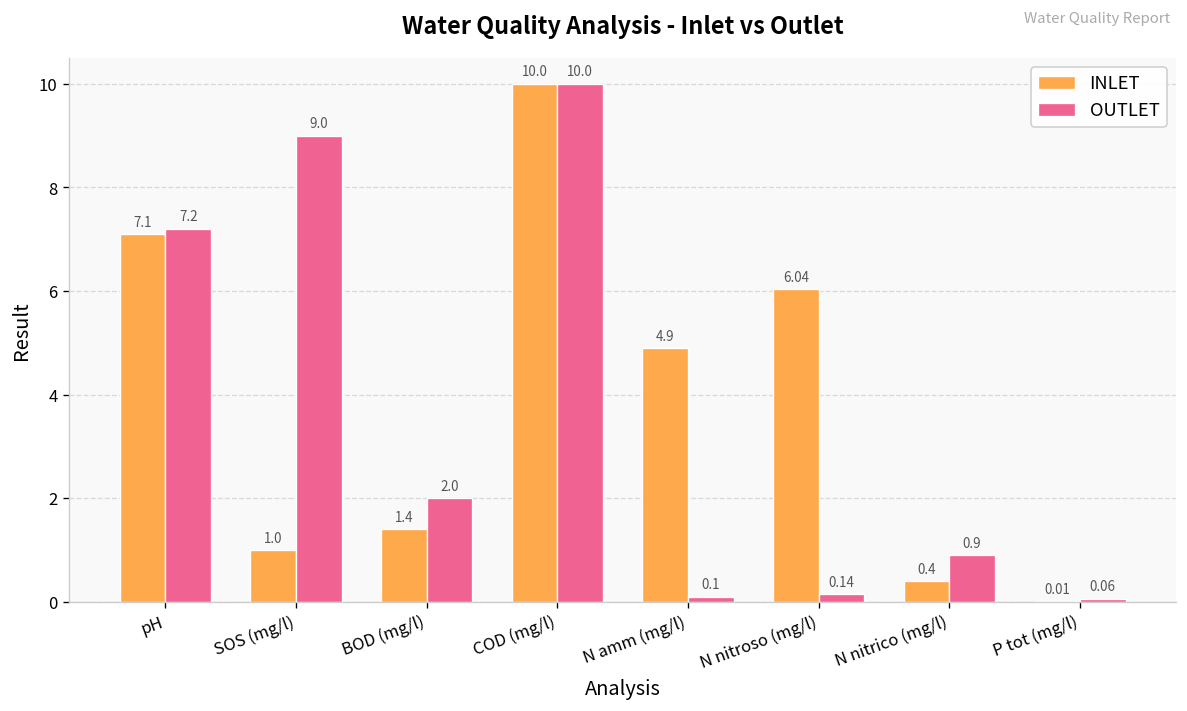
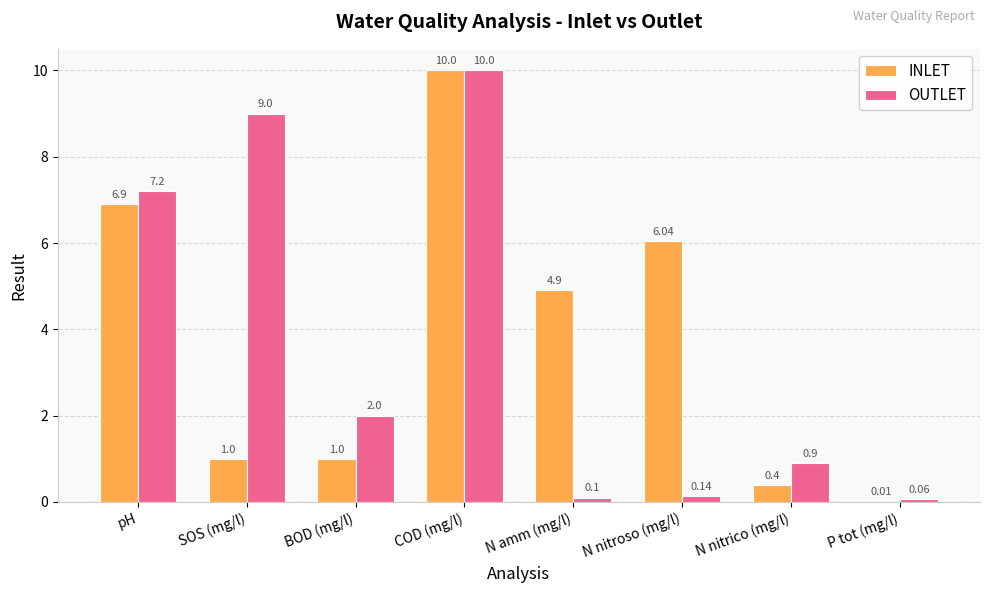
  {
    "INLET": {
-     "pH": 7.1,
+     "pH": 6.9,
      "SOS (mg/l)": 1.0,
-     "BOD (mg/l)": 1.4,
+     "BOD (mg/l)": 1.0,
      "COD (mg/l)": 10.0,
      "N amm (mg/l)": 4.9,
      "N nitroso (mg/l)": 6.04,
      "N nitrico (mg/l)": 0.4,
      "P tot (mg/l)": 0.01
    },
    "OUTLET": {
      "pH": 7.2,
      "SOS (mg/l)": 9.0,
      "BOD (mg/l)": 2.0,
      "COD (mg/l)": 10.0,
      "N amm (mg/l)": 0.1,
      "N nitroso (mg/l)": 0.14,
      "N nitrico (mg/l)": 0.9,
      "P tot (mg/l)": 0.06
    }
  }
